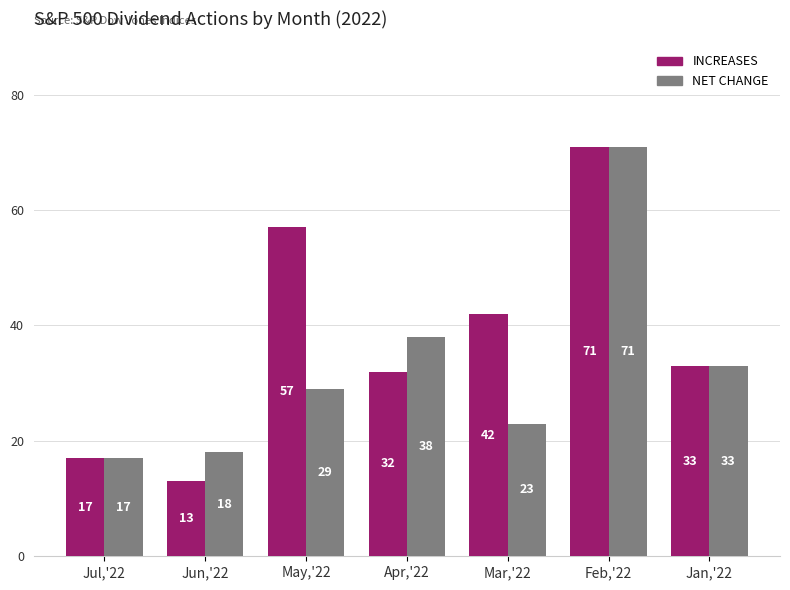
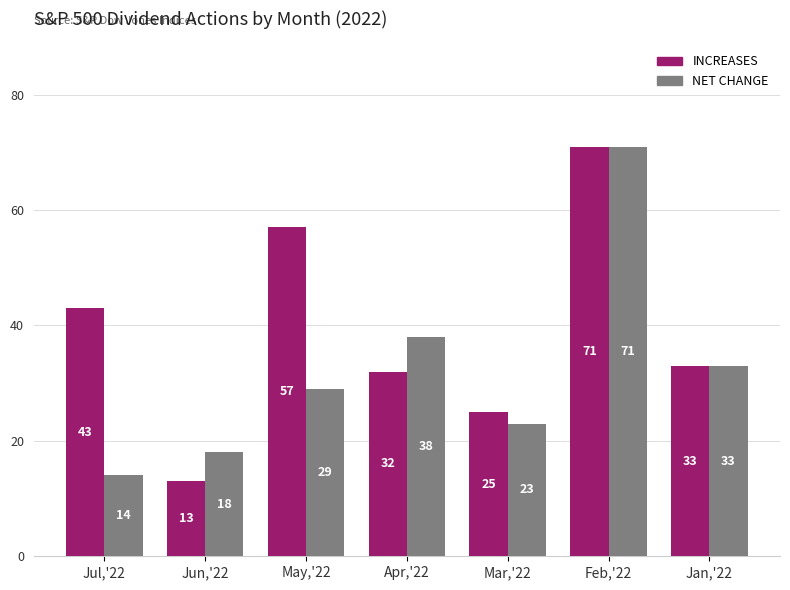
  {
    "INCREASES": {
-     "Jul,'22": 17,
+     "Jul,'22": 43,
      "Jun,'22": 13,
      "May,'22": 57,
      "Apr,'22": 32,
-     "Mar,'22": 42,
+     "Mar,'22": 25,
      "Feb,'22": 71,
      "Jan,'22": 33
    },
    "NET CHANGE": {
-     "Jul,'22": 17,
+     "Jul,'22": 14,
      "Jun,'22": 18,
      "May,'22": 29,
      "Apr,'22": 38,
      "Mar,'22": 23,
      "Feb,'22": 71,
      "Jan,'22": 33
    }
  }
